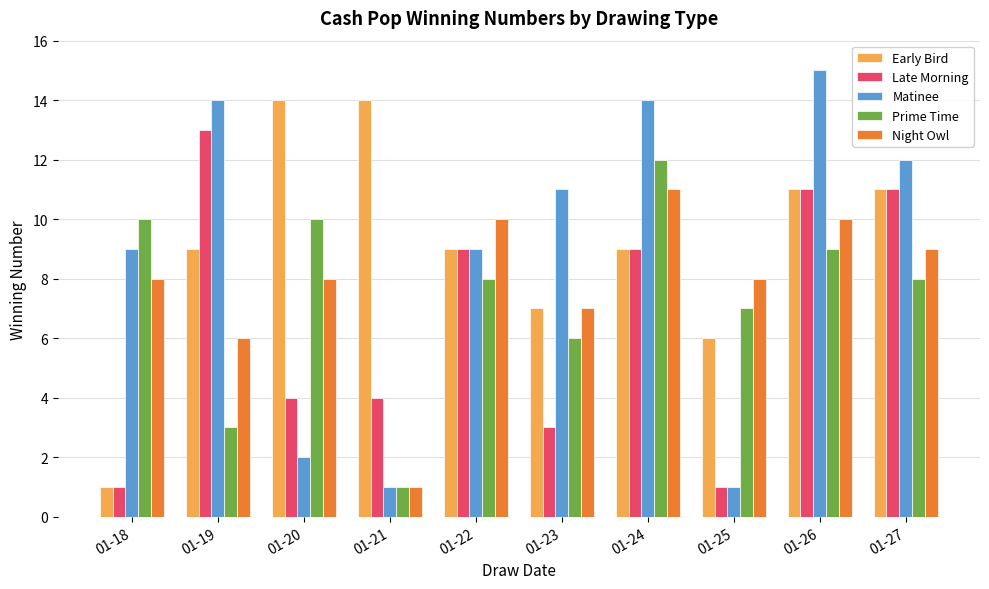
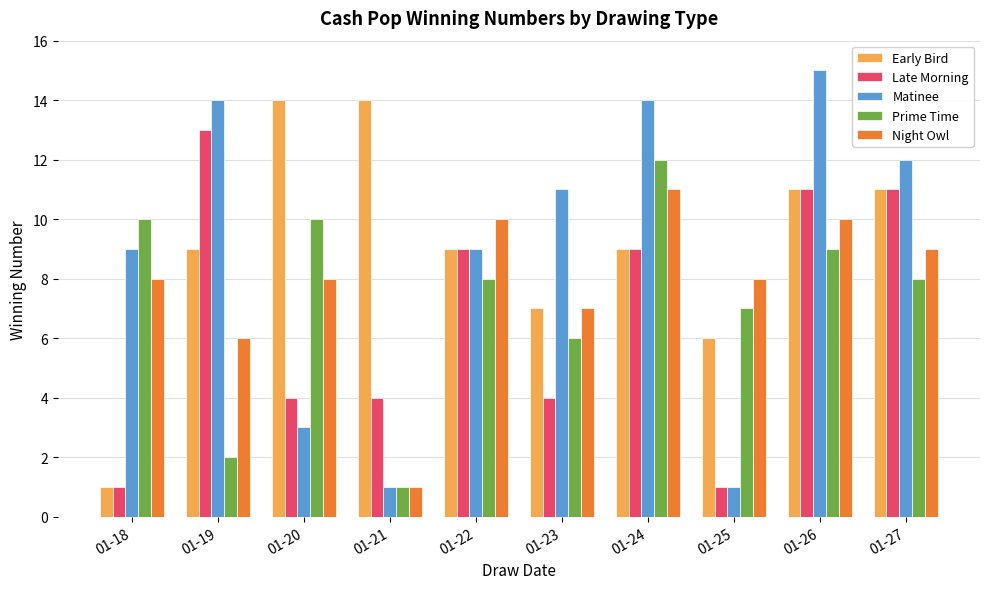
  {
    "Late Morning": {
      "01-18": 1,
      "01-19": 13,
      "01-20": 4,
      "01-21": 4,
      "01-22": 9,
-     "01-23": 3,
+     "01-23": 4,
      "01-24": 9,
      "01-25": 1,
      "01-26": 11,
      "01-27": 11
    },
    "Matinee": {
      "01-18": 9,
      "01-19": 14,
-     "01-20": 2,
+     "01-20": 3,
      "01-21": 1,
      "01-22": 9,
      "01-23": 11,
      "01-24": 14,
      "01-25": 1,
      "01-26": 15,
      "01-27": 12
    },
    "Prime Time": {
      "01-18": 10,
-     "01-19": 3,
+     "01-19": 2,
      "01-20": 10,
      "01-21": 1,
      "01-22": 8,
      "01-23": 6,
      "01-24": 12,
      "01-25": 7,
      "01-26": 9,
      "01-27": 8
    }
  }
